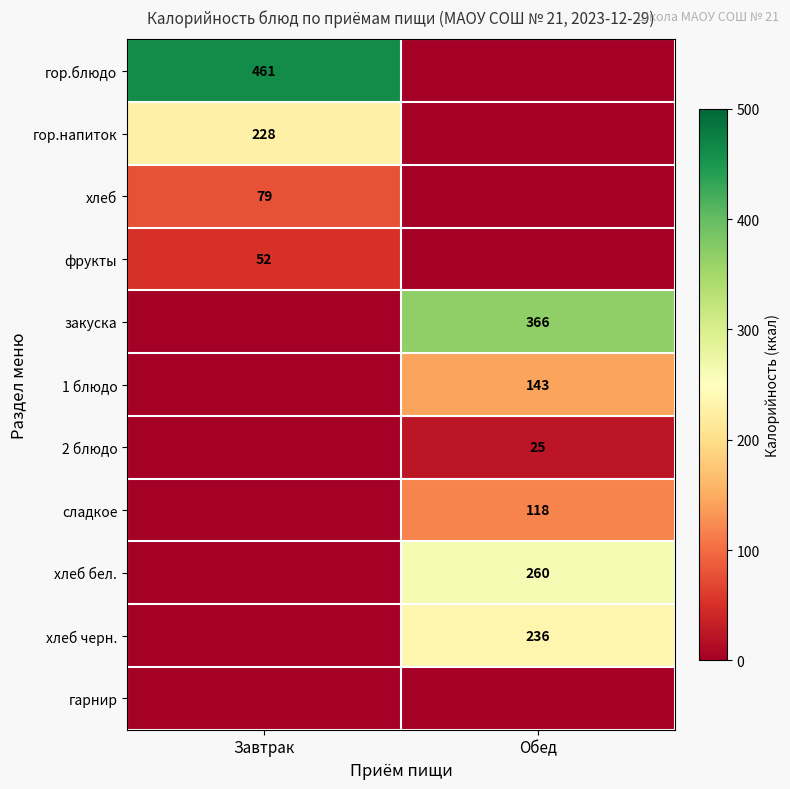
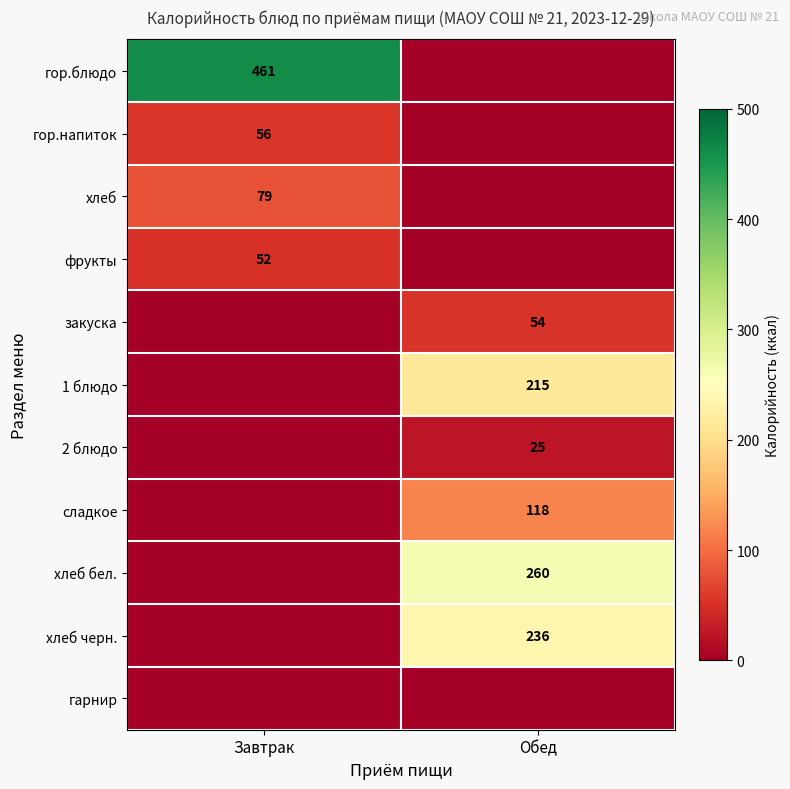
  {
    "гор.блюдо": {
      "Завтрак": 461
    },
    "гор.напиток": {
-     "Завтрак": 228
+     "Завтрак": 56
    },
    "хлеб": {
      "Завтрак": 79
    },
    "фрукты": {
      "Завтрак": 52
    },
    "закуска": {
-     "Обед": 366
+     "Обед": 54
    },
    "1 блюдо": {
-     "Обед": 143
+     "Обед": 215
    },
    "2 блюдо": {
      "Обед": 25
    },
    "сладкое": {
      "Обед": 118
    },
    "хлеб бел.": {
      "Обед": 260
    },
    "хлеб черн.": {
      "Обед": 236
    }
  }
